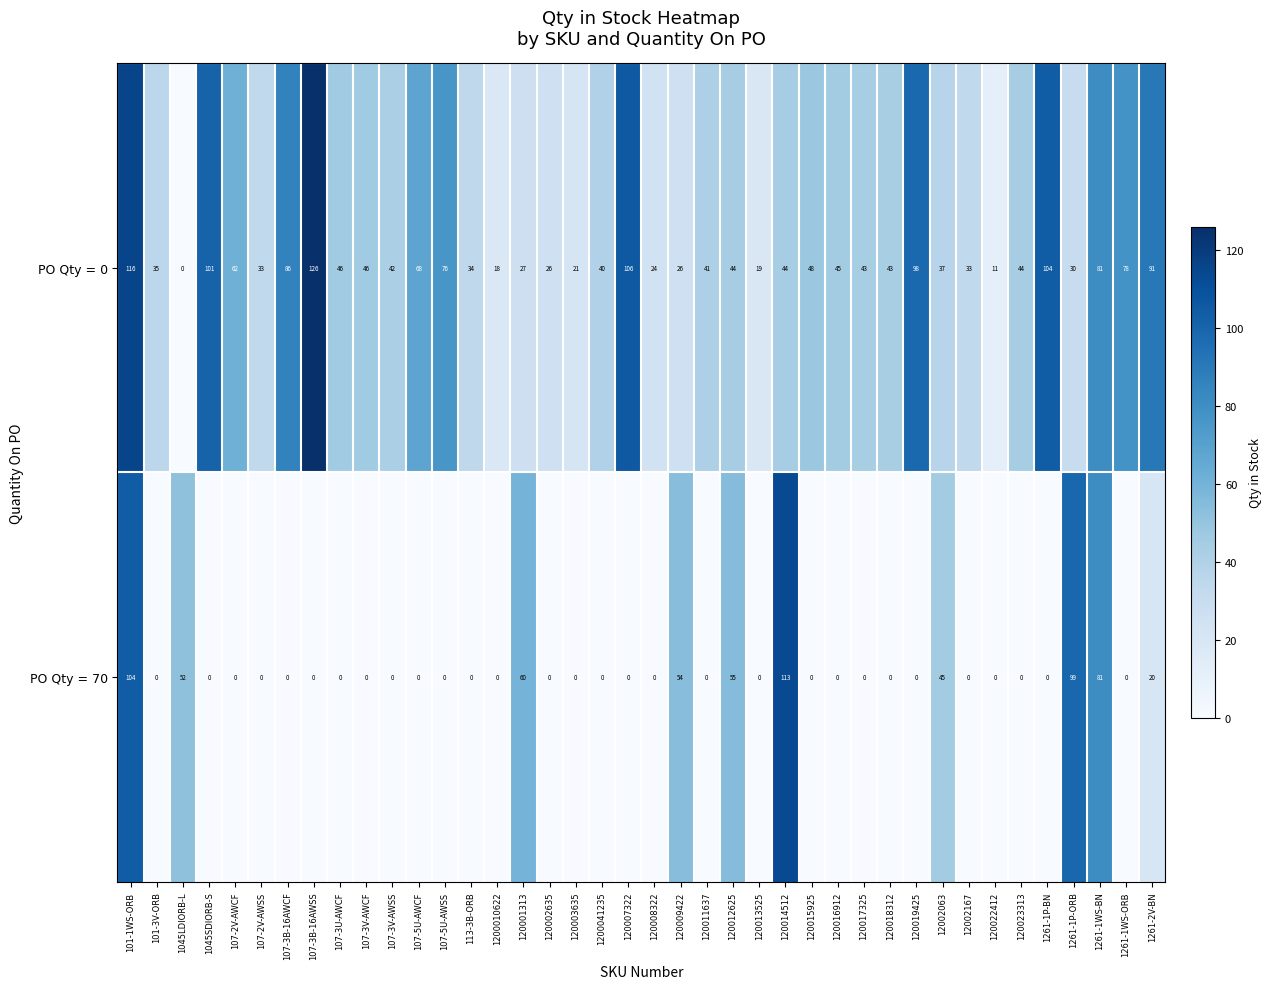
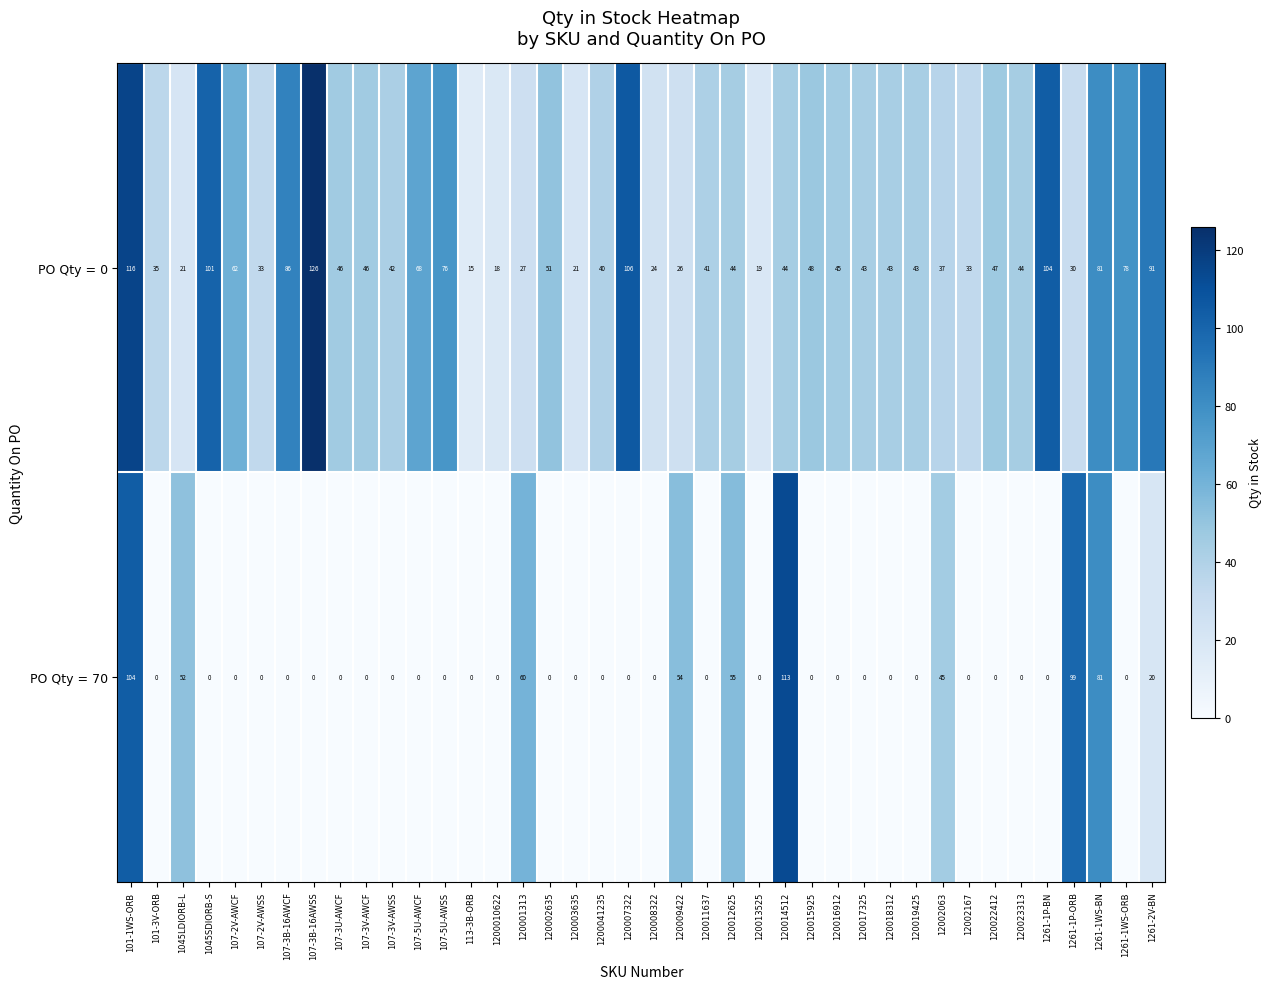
  {
    "PO Qty = 0": {
      "101-1WS-ORB": 116,
      "101-3V-ORB": 35,
-     "1045LDIORB-L": 0,
+     "1045LDIORB-L": 21,
      "1045SDIORB-S": 101,
      "107-2V-AWCF": 62,
      "107-2V-AWSS": 33,
      "107-3B-16AWCF": 86,
      "107-3B-16AWSS": 126,
      "107-3U-AWCF": 46,
      "107-3V-AWCF": 46,
      "107-3V-AWSS": 42,
      "107-5U-AWCF": 68,
      "107-5U-AWSS": 76,
-     "113-3B-ORB": 34,
+     "113-3B-ORB": 15,
      "1200010622": 18,
      "120001313": 27,
-     "120002635": 26,
+     "120002635": 51,
      "120003635": 21,
      "1200041235": 40,
      "120007322": 106,
      "120008322": 24,
      "120009422": 26,
      "120011637": 41,
      "120012625": 44,
      "120013525": 19,
      "120014512": 44,
      "120015925": 48,
      "120016912": 45,
      "120017325": 43,
      "120018312": 43,
-     "120019425": 98,
+     "120019425": 43,
      "12002063": 37,
      "12002167": 33,
-     "120022412": 11,
+     "120022412": 47,
      "120023313": 44,
      "1261-1P-BN": 104,
      "1261-1P-ORB": 30,
      "1261-1WS-BN": 81,
      "1261-1WS-ORB": 78,
      "1261-2V-BN": 91
    },
    "PO Qty = 70": {
      "101-1WS-ORB": 104,
      "101-3V-ORB": 0,
      "1045LDIORB-L": 52,
      "1045SDIORB-S": 0,
      "107-2V-AWCF": 0,
      "107-2V-AWSS": 0,
      "107-3B-16AWCF": 0,
      "107-3B-16AWSS": 0,
      "107-3U-AWCF": 0,
      "107-3V-AWCF": 0,
      "107-3V-AWSS": 0,
      "107-5U-AWCF": 0,
      "107-5U-AWSS": 0,
      "113-3B-ORB": 0,
      "1200010622": 0,
      "120001313": 60,
      "120002635": 0,
      "120003635": 0,
      "1200041235": 0,
      "120007322": 0,
      "120008322": 0,
      "120009422": 54,
      "120011637": 0,
      "120012625": 55,
      "120013525": 0,
      "120014512": 113,
      "120015925": 0,
      "120016912": 0,
      "120017325": 0,
      "120018312": 0,
      "120019425": 0,
      "12002063": 45,
      "12002167": 0,
      "120022412": 0,
      "120023313": 0,
      "1261-1P-BN": 0,
      "1261-1P-ORB": 99,
      "1261-1WS-BN": 81,
      "1261-1WS-ORB": 0,
      "1261-2V-BN": 20
    }
  }
